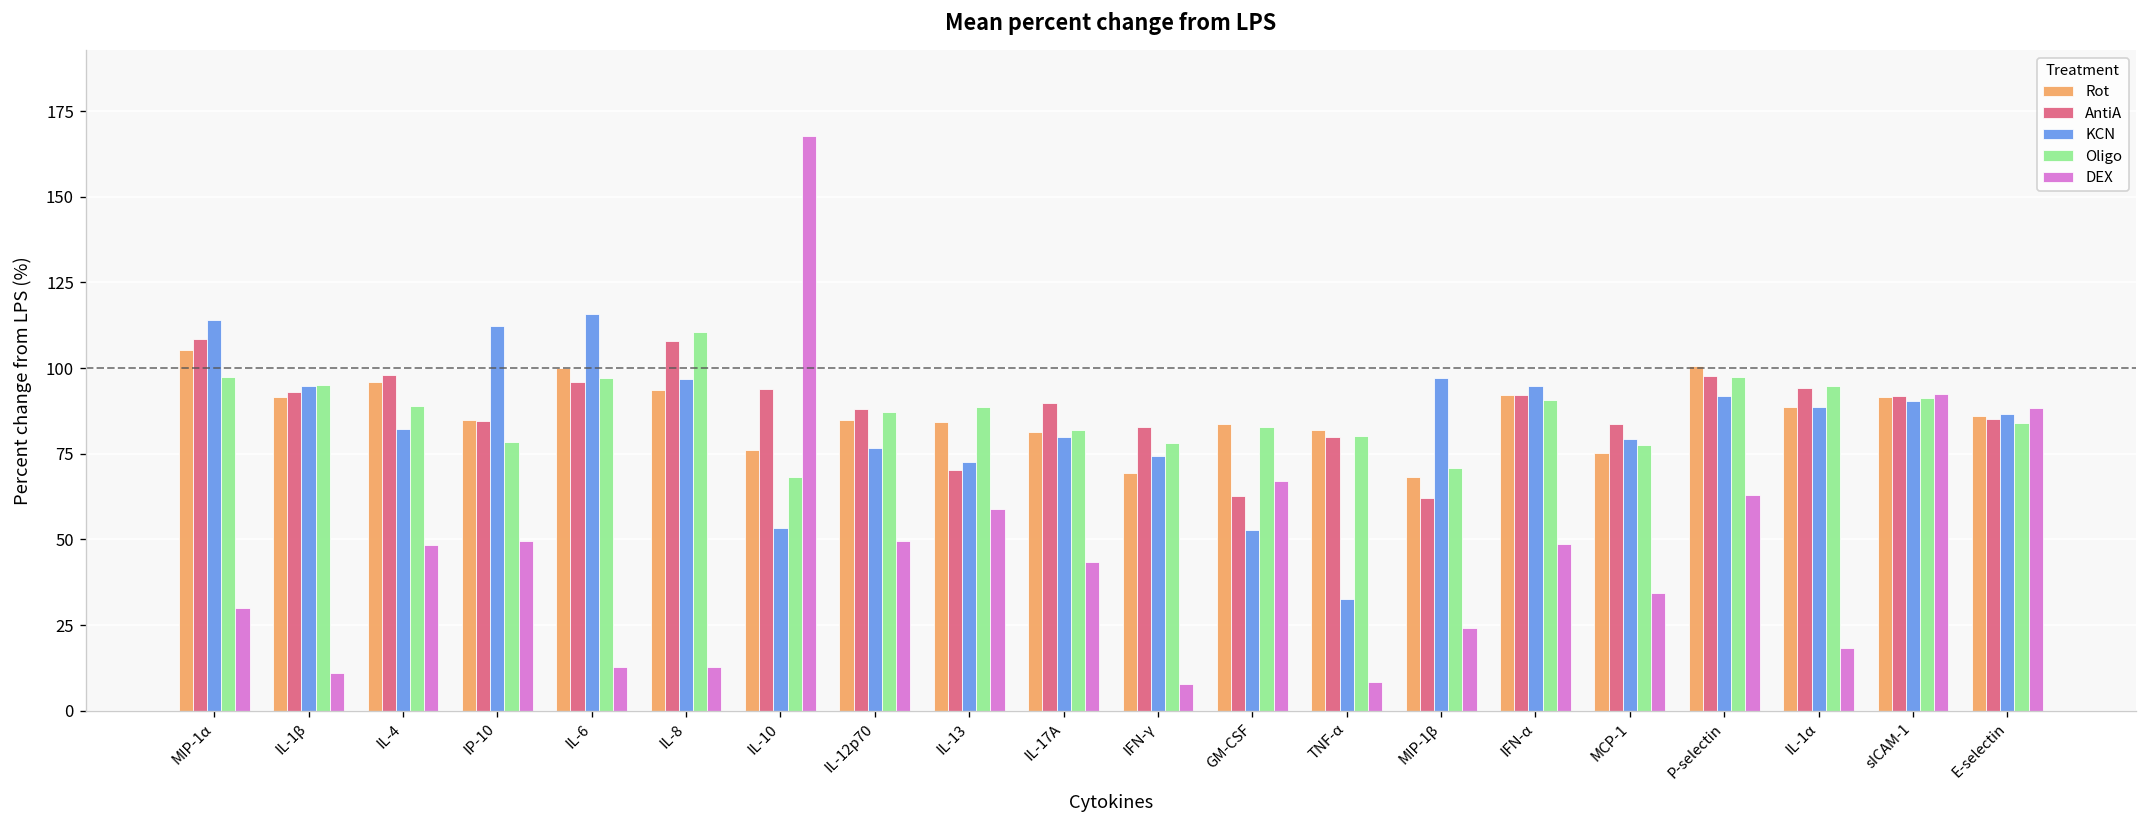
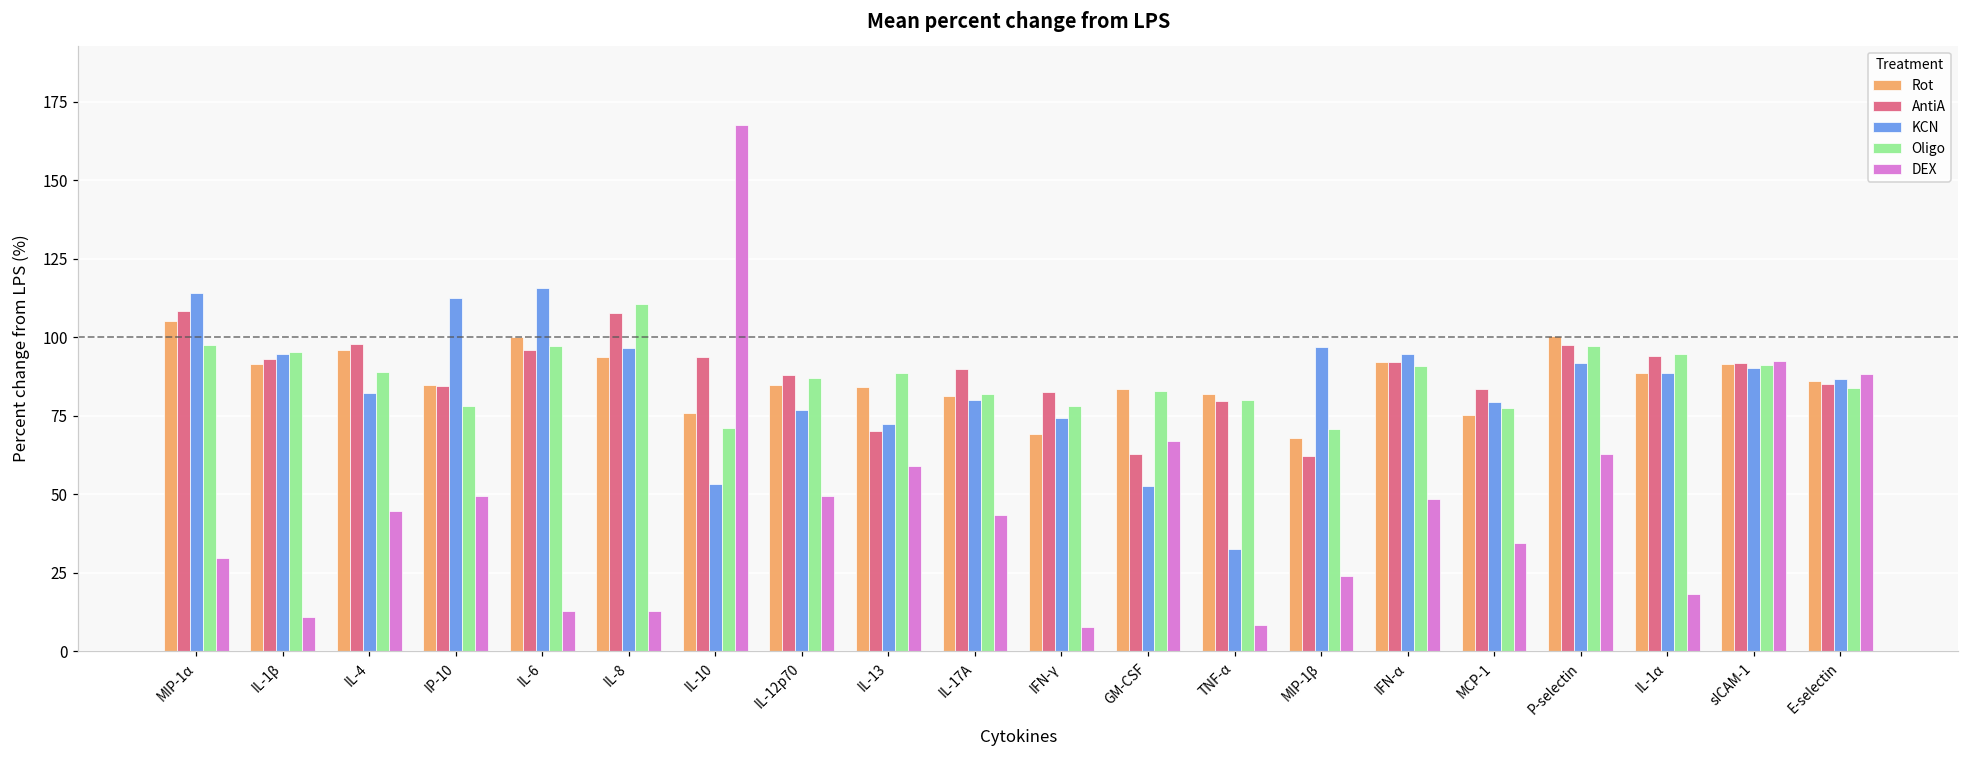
  {
    "Rot": {
      "MIP-1α": 105,
      "IL-1β": 92,
      "IL-4": 96,
      "IP-10": 85,
      "IL-6": 100,
      "IL-8": 94,
      "IL-10": 76,
      "IL-12p70": 85,
      "IL-13": 84,
      "IL-17A": 81,
      "IFN-γ": 69,
      "GM-CSF": 84,
      "TNF-α": 82,
      "MIP-1β": 68,
      "IFN-α": 92,
      "MCP-1": 75,
      "P-selectin": 101,
      "IL-1α": 89,
      "sICAM-1": 91,
      "E-selectin": 86
    },
    "AntiA": {
      "MIP-1α": 109,
      "IL-1β": 93,
      "IL-4": 98,
      "IP-10": 85,
      "IL-6": 96,
      "IL-8": 108,
      "IL-10": 94,
      "IL-12p70": 88,
      "IL-13": 70,
      "IL-17A": 90,
      "IFN-γ": 83,
      "GM-CSF": 63,
      "TNF-α": 80,
      "MIP-1β": 62,
      "IFN-α": 92,
      "MCP-1": 84,
      "P-selectin": 98,
      "IL-1α": 94,
      "sICAM-1": 92,
      "E-selectin": 85
    },
    "KCN": {
      "MIP-1α": 114,
      "IL-1β": 95,
      "IL-4": 82,
      "IP-10": 112,
      "IL-6": 116,
      "IL-8": 97,
      "IL-10": 53,
      "IL-12p70": 77,
      "IL-13": 73,
      "IL-17A": 80,
      "IFN-γ": 74,
      "GM-CSF": 53,
      "TNF-α": 33,
      "MIP-1β": 97,
      "IFN-α": 95,
      "MCP-1": 79,
      "P-selectin": 92,
      "IL-1α": 89,
      "sICAM-1": 90,
      "E-selectin": 87
    },
    "Oligo": {
      "MIP-1α": 97,
      "IL-1β": 95,
      "IL-4": 89,
      "IP-10": 78,
      "IL-6": 97,
      "IL-8": 111,
-     "IL-10": 68,
+     "IL-10": 71,
      "IL-12p70": 87,
      "IL-13": 89,
      "IL-17A": 82,
      "IFN-γ": 78,
      "GM-CSF": 83,
      "TNF-α": 80,
      "MIP-1β": 71,
      "IFN-α": 91,
      "MCP-1": 77,
      "P-selectin": 97,
      "IL-1α": 95,
      "sICAM-1": 91,
      "E-selectin": 84
    },
    "DEX": {
      "MIP-1α": 30,
      "IL-1β": 11,
-     "IL-4": 48,
+     "IL-4": 45,
      "IP-10": 49,
      "IL-6": 13,
      "IL-8": 13,
      "IL-10": 168,
      "IL-12p70": 50,
      "IL-13": 59,
      "IL-17A": 43,
      "IFN-γ": 8,
      "GM-CSF": 67,
      "TNF-α": 9,
      "MIP-1β": 24,
      "IFN-α": 49,
      "MCP-1": 34,
      "P-selectin": 63,
      "IL-1α": 18,
      "sICAM-1": 92,
      "E-selectin": 88
    }
  }
